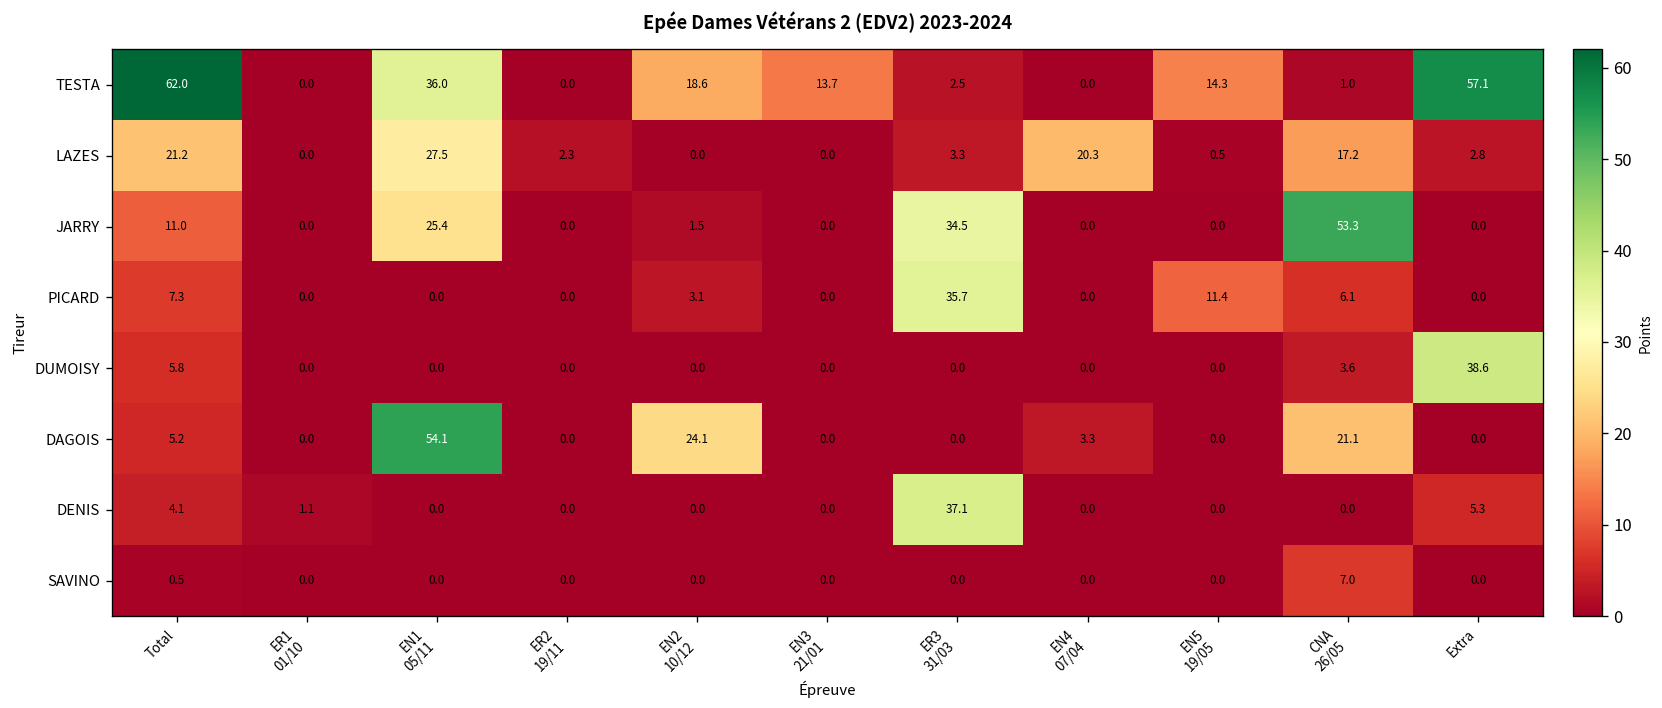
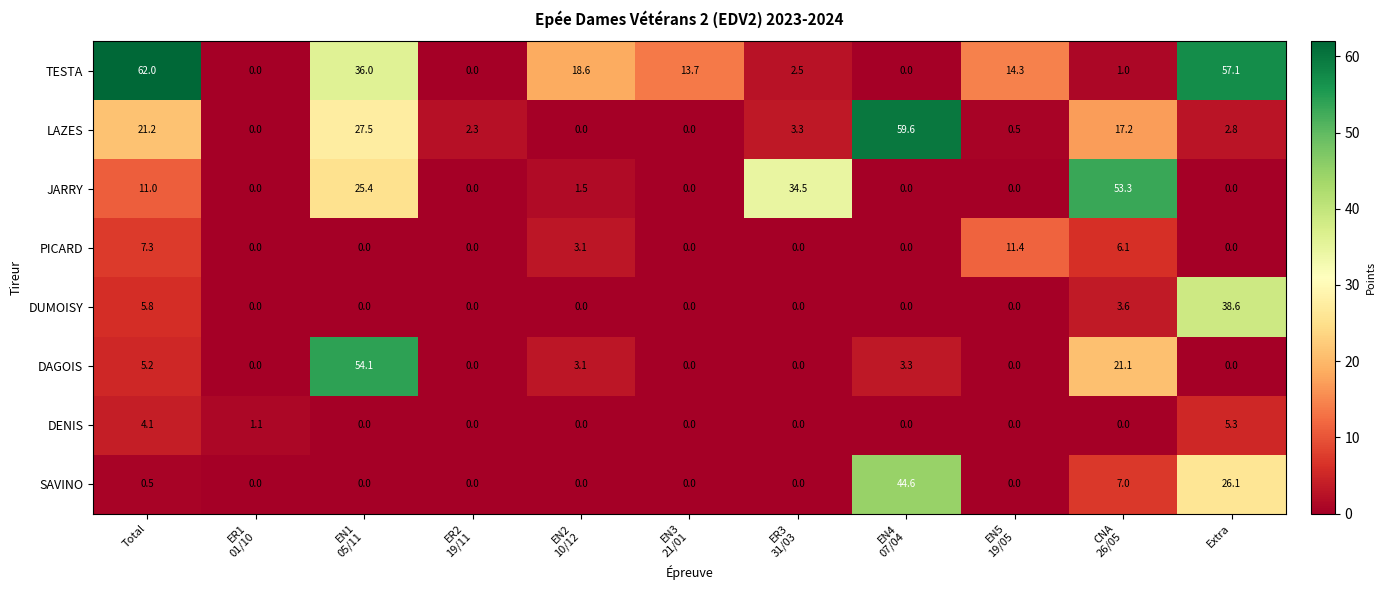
  {
    "TESTA": {
      "Total": 62.0,
      "ER1 01/10": 0.0,
      "EN1 05/11": 36.0,
      "ER2 19/11": 0.0,
      "EN2 10/12": 18.6,
      "EN3 21/01": 13.7,
      "ER3 31/03": 2.5,
      "EN4 07/04": 0.0,
      "EN5 19/05": 14.3,
      "CNA 26/05": 1.0,
      "Extra": 57.1
    },
    "LAZES": {
      "Total": 21.2,
      "ER1 01/10": 0.0,
      "EN1 05/11": 27.5,
      "ER2 19/11": 2.3,
      "EN2 10/12": 0.0,
      "EN3 21/01": 0.0,
      "ER3 31/03": 3.3,
-     "EN4 07/04": 20.3,
+     "EN4 07/04": 59.6,
      "EN5 19/05": 0.5,
      "CNA 26/05": 17.2,
      "Extra": 2.8
    },
    "JARRY": {
      "Total": 11.0,
      "ER1 01/10": 0.0,
      "EN1 05/11": 25.4,
      "ER2 19/11": 0.0,
      "EN2 10/12": 1.5,
      "EN3 21/01": 0.0,
      "ER3 31/03": 34.5,
      "EN4 07/04": 0.0,
      "EN5 19/05": 0.0,
      "CNA 26/05": 53.3,
      "Extra": 0.0
    },
    "PICARD": {
      "Total": 7.3,
      "ER1 01/10": 0.0,
      "EN1 05/11": 0.0,
      "ER2 19/11": 0.0,
      "EN2 10/12": 3.1,
      "EN3 21/01": 0.0,
-     "ER3 31/03": 35.7,
+     "ER3 31/03": 0.0,
      "EN4 07/04": 0.0,
      "EN5 19/05": 11.4,
      "CNA 26/05": 6.1,
      "Extra": 0.0
    },
    "DUMOISY": {
      "Total": 5.8,
      "ER1 01/10": 0.0,
      "EN1 05/11": 0.0,
      "ER2 19/11": 0.0,
      "EN2 10/12": 0.0,
      "EN3 21/01": 0.0,
      "ER3 31/03": 0.0,
      "EN4 07/04": 0.0,
      "EN5 19/05": 0.0,
      "CNA 26/05": 3.6,
      "Extra": 38.6
    },
    "DAGOIS": {
      "Total": 5.2,
      "ER1 01/10": 0.0,
      "EN1 05/11": 54.1,
      "ER2 19/11": 0.0,
-     "EN2 10/12": 24.1,
+     "EN2 10/12": 3.1,
      "EN3 21/01": 0.0,
      "ER3 31/03": 0.0,
      "EN4 07/04": 3.3,
      "EN5 19/05": 0.0,
      "CNA 26/05": 21.1,
      "Extra": 0.0
    },
    "DENIS": {
      "Total": 4.1,
      "ER1 01/10": 1.1,
      "EN1 05/11": 0.0,
      "ER2 19/11": 0.0,
      "EN2 10/12": 0.0,
      "EN3 21/01": 0.0,
-     "ER3 31/03": 37.1,
+     "ER3 31/03": 0.0,
      "EN4 07/04": 0.0,
      "EN5 19/05": 0.0,
      "CNA 26/05": 0.0,
      "Extra": 5.3
    },
    "SAVINO": {
      "Total": 0.5,
      "ER1 01/10": 0.0,
      "EN1 05/11": 0.0,
      "ER2 19/11": 0.0,
      "EN2 10/12": 0.0,
      "EN3 21/01": 0.0,
      "ER3 31/03": 0.0,
-     "EN4 07/04": 0.0,
+     "EN4 07/04": 44.6,
      "EN5 19/05": 0.0,
      "CNA 26/05": 7.0,
-     "Extra": 0.0
+     "Extra": 26.1
    }
  }
